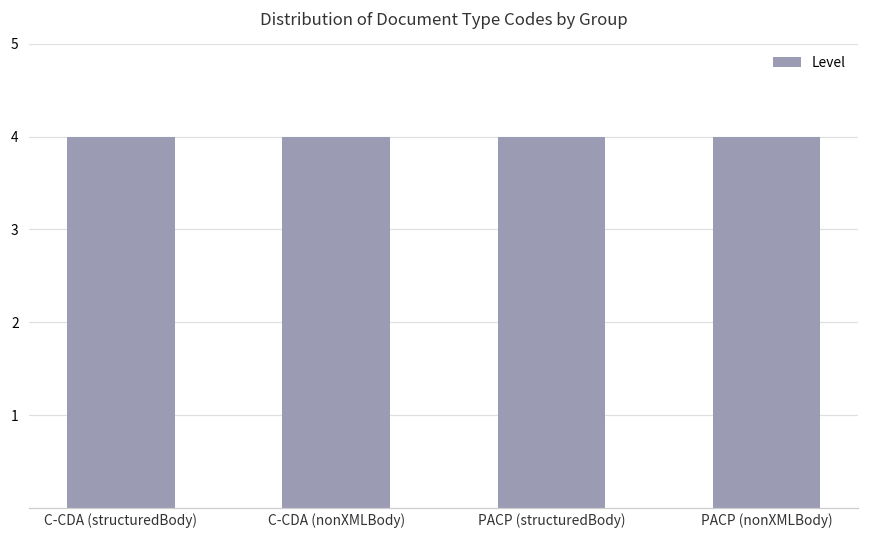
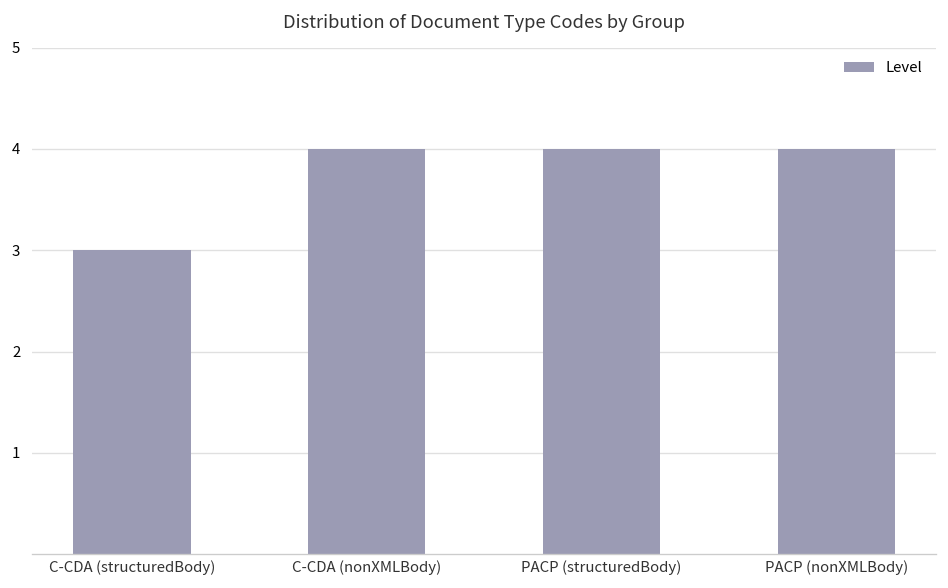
  {
-   "C-CDA (structuredBody)": 4,
+   "C-CDA (structuredBody)": 3,
    "C-CDA (nonXMLBody)": 4,
    "PACP (structuredBody)": 4,
    "PACP (nonXMLBody)": 4
  }
